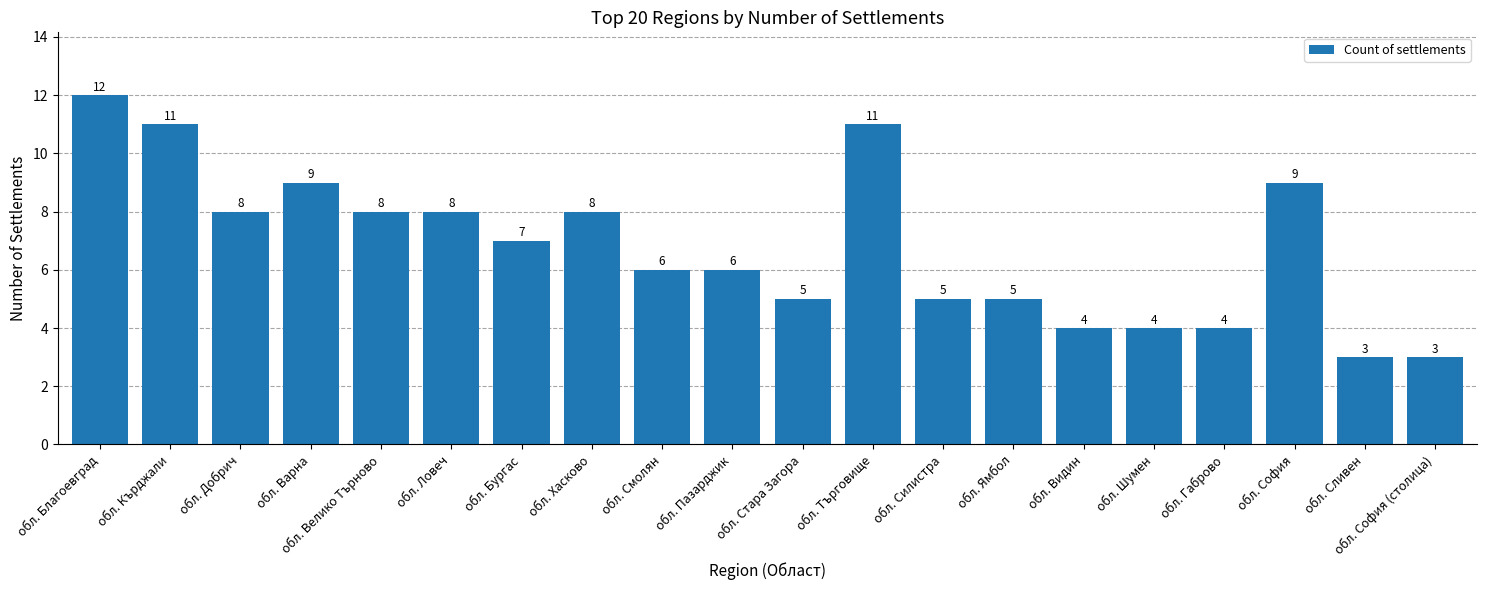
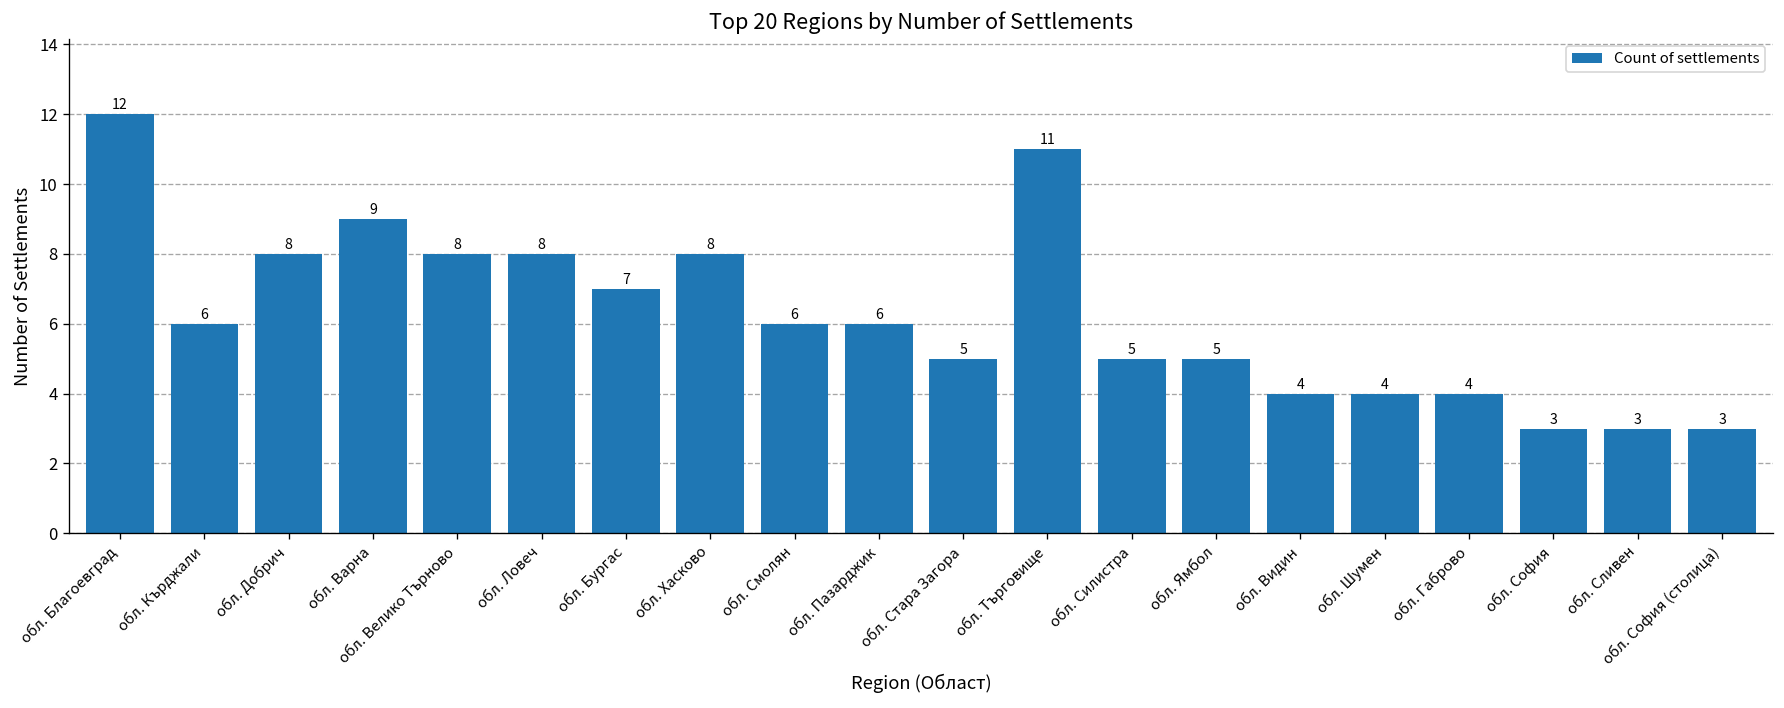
  {
    "обл. Благоевград": 12,
-   "обл. Кърджали": 11,
+   "обл. Кърджали": 6,
    "обл. Добрич": 8,
    "обл. Варна": 9,
    "обл. Велико Търново": 8,
    "обл. Ловеч": 8,
    "обл. Бургас": 7,
    "обл. Хасково": 8,
    "обл. Смолян": 6,
    "обл. Пазарджик": 6,
    "обл. Стара Загора": 5,
    "обл. Търговище": 11,
    "обл. Силистра": 5,
    "обл. Ямбол": 5,
    "обл. Видин": 4,
    "обл. Шумен": 4,
    "обл. Габрово": 4,
-   "обл. София": 9,
+   "обл. София": 3,
    "обл. Сливен": 3,
    "обл. София (столица)": 3
  }
